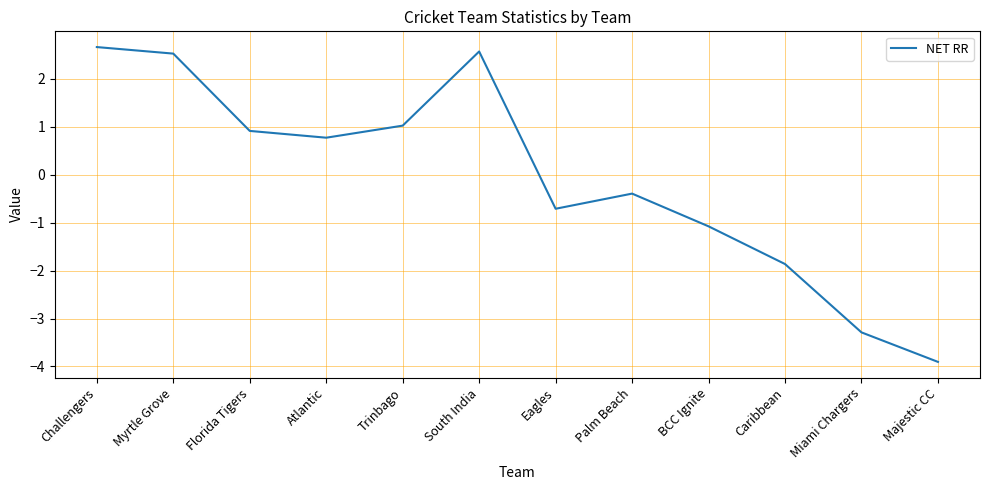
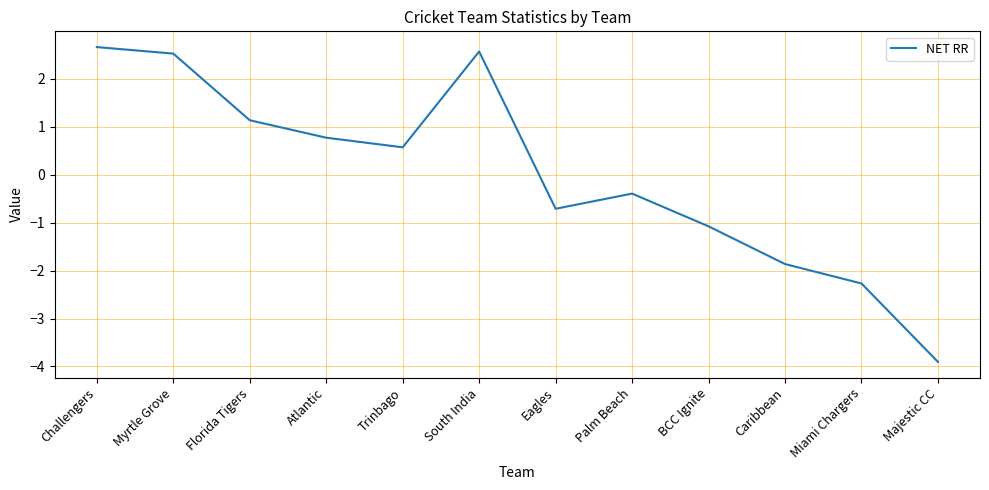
  {
    "Challengers": 2.7,
    "Myrtle Grove": 2.5,
-   "Florida Tigers": 0.9,
+   "Florida Tigers": 1.1,
    "Atlantic": 0.8,
-   "Trinbago": 1.0,
+   "Trinbago": 0.6,
    "South India": 2.6,
    "Eagles": -0.7,
    "Palm Beach": -0.4,
    "BCC Ignite": -1.1,
    "Caribbean": -1.9,
-   "Miami Chargers": -3.3,
+   "Miami Chargers": -2.3,
    "Majestic CC": -3.9
  }
